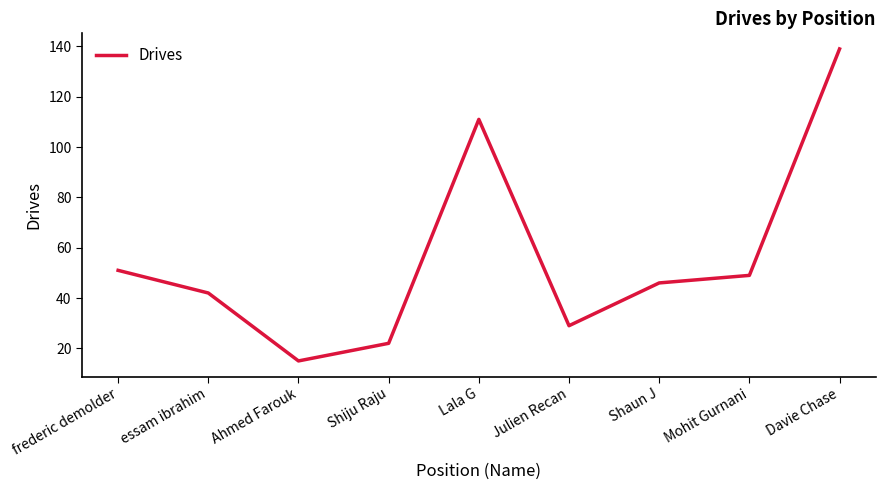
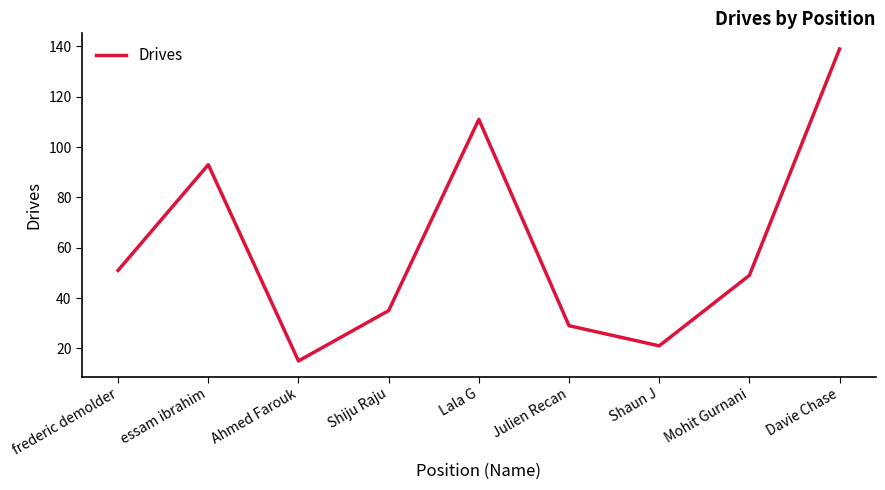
  {
    "frederic demolder": 51,
-   "essam ibrahim": 42,
+   "essam ibrahim": 93,
    "Ahmed Farouk": 15,
-   "Shiju Raju": 22,
+   "Shiju Raju": 35,
    "Lala G": 111,
    "Julien Recan": 29,
-   "Shaun J": 46,
+   "Shaun J": 21,
    "Mohit Gurnani": 49,
    "Davie Chase": 139
  }
